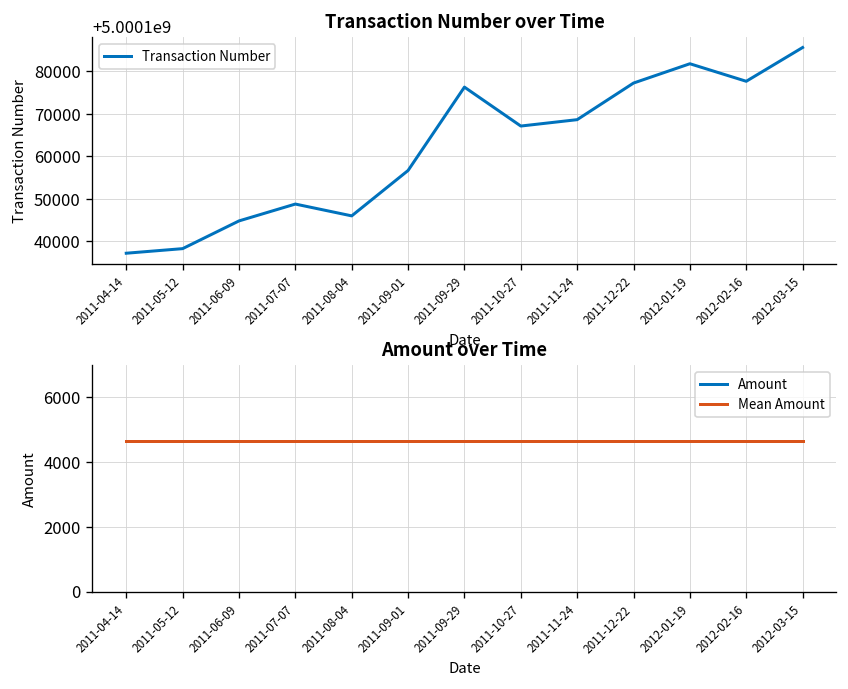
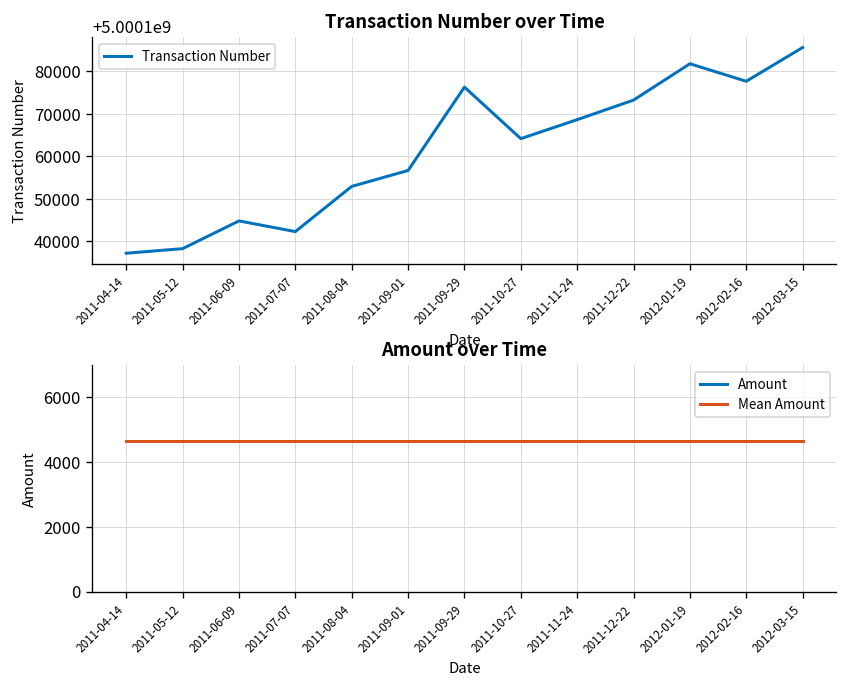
  {
    "Transaction Number over Time": {
      "2011-04-14": 5000137000,
      "2011-05-12": 5000138000,
      "2011-06-09": 5000145000,
-     "2011-07-07": 5000149000,
-     "2011-08-04": 5000146000,
+     "2011-07-07": 5000142000,
+     "2011-08-04": 5000153000,
      "2011-09-01": 5000157000,
      "2011-09-29": 5000176000,
-     "2011-10-27": 5000167000,
+     "2011-10-27": 5000164000,
      "2011-11-24": 5000169000,
-     "2011-12-22": 5000177000,
+     "2011-12-22": 5000173000,
      "2012-01-19": 5000182000,
      "2012-02-16": 5000178000,
      "2012-03-15": 5000186000
    },
    "Amount over Time": {
      "2011-04-14": 4600,
      "2011-05-12": 4600,
      "2011-06-09": 4600,
      "2011-07-07": 4600,
      "2011-08-04": 4600,
      "2011-09-01": 4600,
      "2011-09-29": 4600,
      "2011-10-27": 4600,
      "2011-11-24": 4600,
      "2011-12-22": 4600,
      "2012-01-19": 4600,
      "2012-02-16": 4600,
      "2012-03-15": 4600
    }
  }
